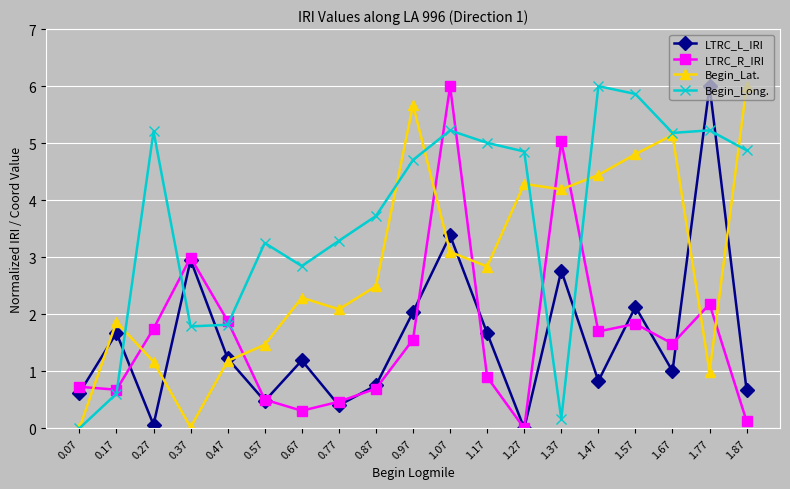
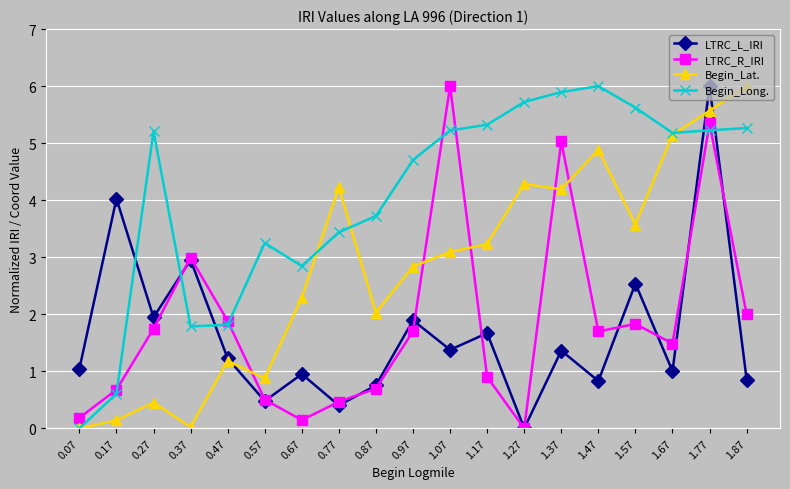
  {
    "LTRC_L_IRI": {
-     "0.07": 0.6,
-     "0.17": 1.7,
-     "0.27": 0.1,
-     "0.67": 1.2,
+     "0.07": 1.0,
+     "0.17": 4.0,
+     "0.27": 1.9,
+     "0.67": 1.0,
      "0.77": 0.4,
      "0.87": 0.8,
-     "0.97": 2.0,
-     "1.07": 3.4,
+     "0.97": 1.9,
+     "1.07": 1.4,
      "1.17": 1.7,
-     "1.37": 2.8,
+     "1.37": 1.4,
      "1.47": 0.8,
-     "1.57": 2.1,
+     "1.57": 2.5,
      "1.67": 1.0,
-     "1.87": 0.7
+     "1.87": 0.9
    },
    "LTRC_R_IRI": {
-     "0.07": 0.7,
+     "0.07": 0.2,
      "0.17": 0.7,
      "0.27": 1.7,
      "0.47": 1.9,
-     "0.67": 0.3,
+     "0.67": 0.1,
      "0.77": 0.5,
      "0.87": 0.7,
-     "0.97": 1.6,
+     "0.97": 1.7,
      "1.07": 6.0,
      "1.17": 0.9,
      "1.37": 5.0,
      "1.47": 1.7,
      "1.57": 1.8,
      "1.67": 1.5,
-     "1.77": 2.2,
-     "1.87": 0.1
+     "1.77": 5.3,
+     "1.87": 2.0
    },
    "Begin_Lat.": {
-     "0.17": 1.9,
-     "0.27": 1.2,
+     "0.17": 0.1,
+     "0.27": 0.5,
      "0.37": 0.0,
-     "0.57": 1.5,
+     "0.57": 0.9,
      "0.67": 2.3,
-     "0.77": 2.1,
-     "0.87": 2.5,
-     "0.97": 5.7,
+     "0.77": 4.2,
+     "0.87": 2.0,
+     "0.97": 2.8,
      "1.07": 3.1,
-     "1.17": 2.8,
+     "1.17": 3.2,
      "1.27": 4.3,
      "1.37": 4.2,
-     "1.47": 4.4,
-     "1.57": 4.8,
-     "1.77": 1.0
+     "1.47": 4.9,
+     "1.57": 3.6,
+     "1.77": 5.6
    },
    "Begin_Long.": {
      "0.17": 0.6,
      "0.27": 5.2,
      "0.37": 1.8,
      "0.47": 1.8,
      "0.57": 3.2,
      "0.67": 2.8,
-     "0.77": 3.3,
+     "0.77": 3.4,
      "0.87": 3.7,
      "0.97": 4.7,
      "1.07": 5.2,
-     "1.17": 5.0,
-     "1.27": 4.9,
-     "1.37": 0.2,
+     "1.17": 5.3,
+     "1.27": 5.7,
+     "1.37": 5.9,
      "1.47": 6.0,
-     "1.57": 5.9,
+     "1.57": 5.6,
      "1.77": 5.2,
-     "1.87": 4.9
+     "1.87": 5.3
    }
  }
